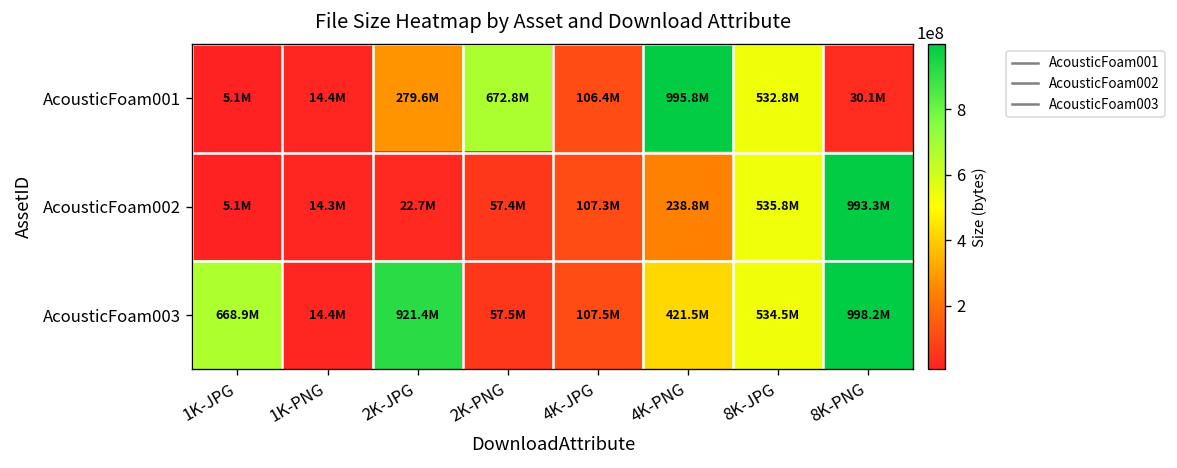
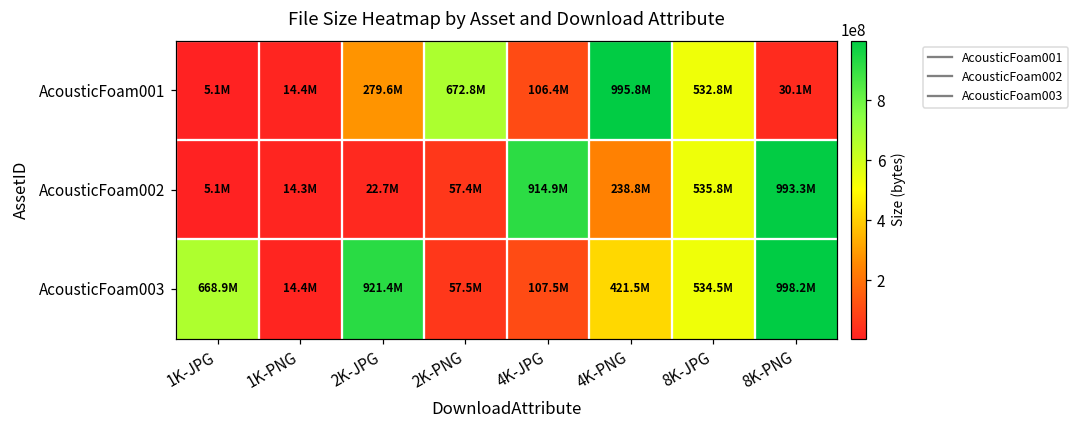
  {
    "AcousticFoam001": {
      "1K-JPG": "5.1M",
      "1K-PNG": "14.4M",
      "2K-JPG": "279.6M",
      "2K-PNG": "672.8M",
      "4K-JPG": "106.4M",
      "4K-PNG": "995.8M",
      "8K-JPG": "532.8M",
      "8K-PNG": "30.1M"
    },
    "AcousticFoam002": {
      "1K-JPG": "5.1M",
      "1K-PNG": "14.3M",
      "2K-JPG": "22.7M",
      "2K-PNG": "57.4M",
-     "4K-JPG": "107.3M",
+     "4K-JPG": "914.9M",
      "4K-PNG": "238.8M",
      "8K-JPG": "535.8M",
      "8K-PNG": "993.3M"
    },
    "AcousticFoam003": {
      "1K-JPG": "668.9M",
      "1K-PNG": "14.4M",
      "2K-JPG": "921.4M",
      "2K-PNG": "57.5M",
      "4K-JPG": "107.5M",
      "4K-PNG": "421.5M",
      "8K-JPG": "534.5M",
      "8K-PNG": "998.2M"
    }
  }
